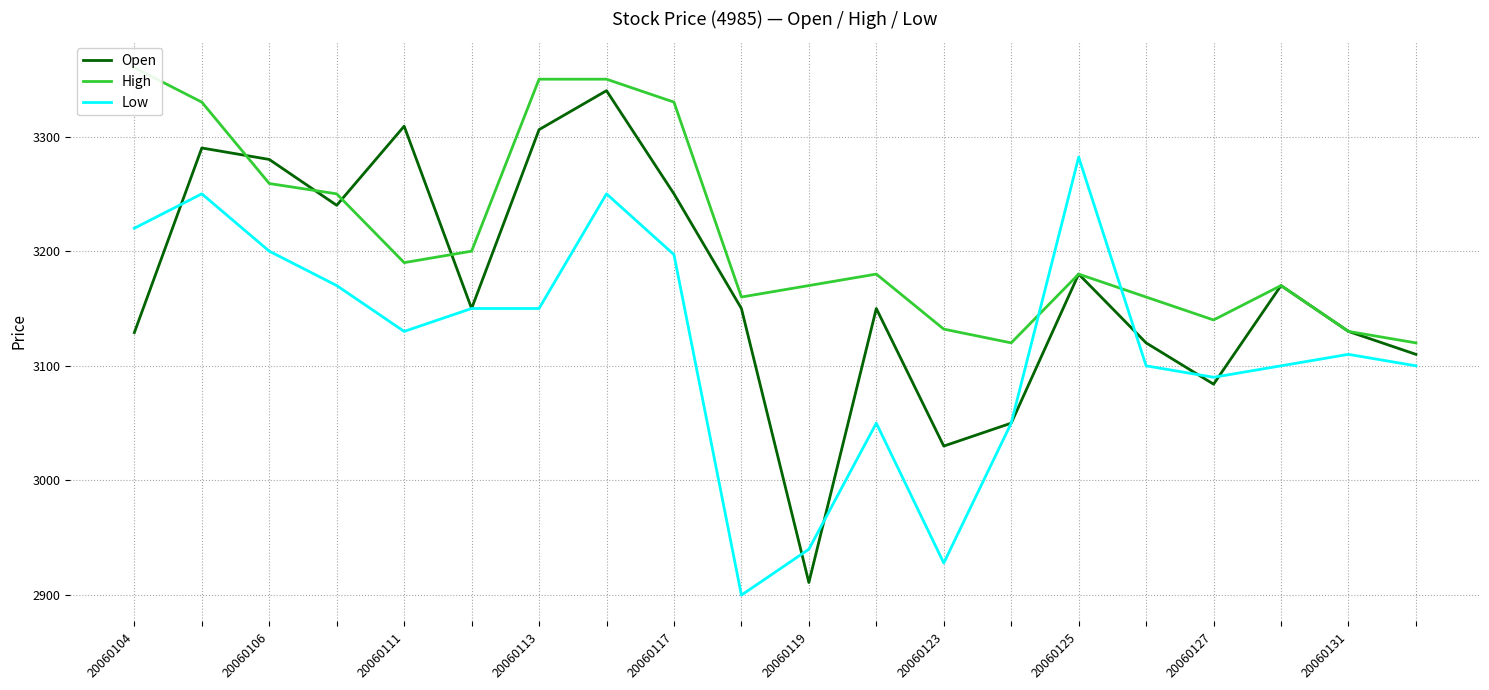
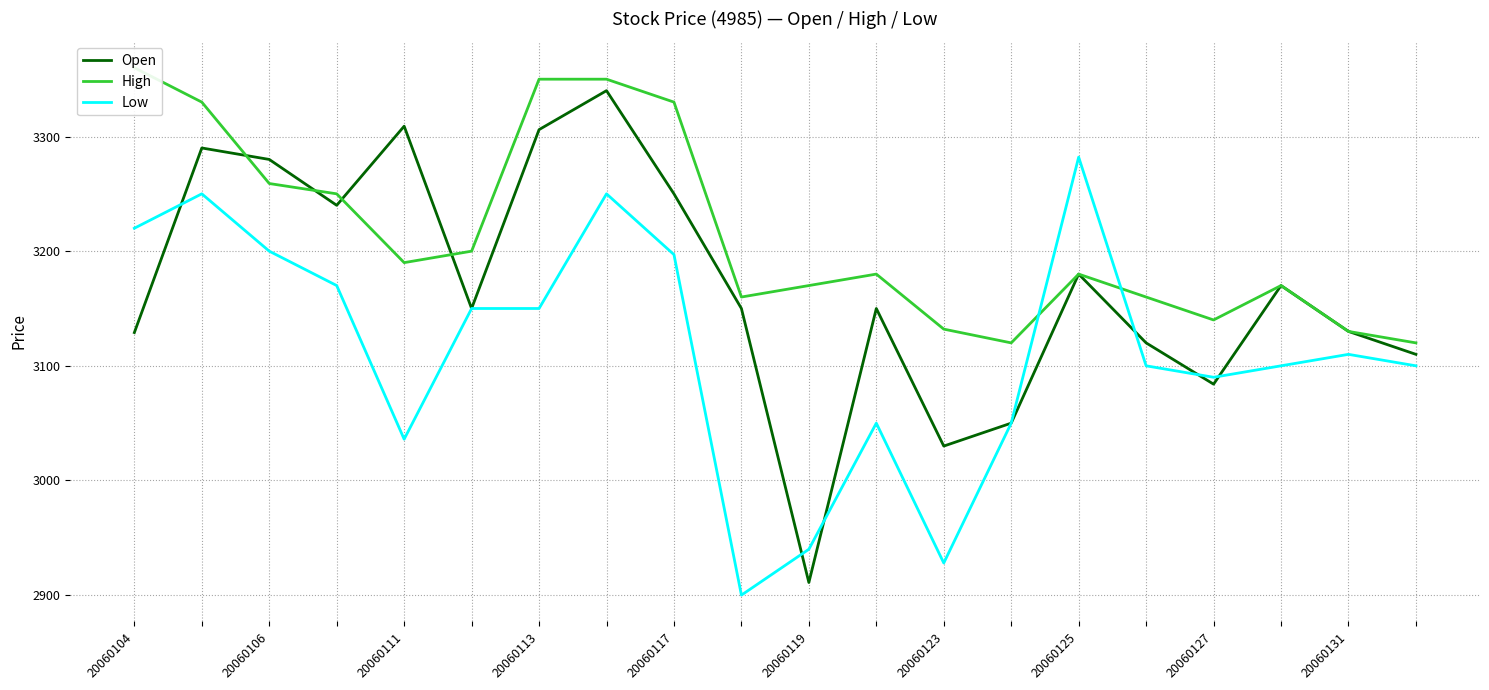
  {
    "Open": {
      "20060104": 3129,
      "20060106": 3280,
      "20060111": 3309,
      "20060113": 3306,
      "20060117": 3250,
      "20060119": 2911,
      "20060123": 3030,
      "20060127": 3084
    },
    "High": {
      "20060106": 3259,
      "20060111": 3190,
      "20060113": 3350,
      "20060117": 3330,
      "20060119": 3170,
      "20060123": 3132,
      "20060127": 3140
    },
    "Low": {
      "20060104": 3220,
      "20060106": 3200,
-     "20060111": 3130,
+     "20060111": 3036,
      "20060113": 3150,
      "20060117": 3197,
      "20060119": 2940,
      "20060123": 2928,
      "20060125": 3282,
      "20060127": 3090,
      "20060131": 3110
    }
  }
